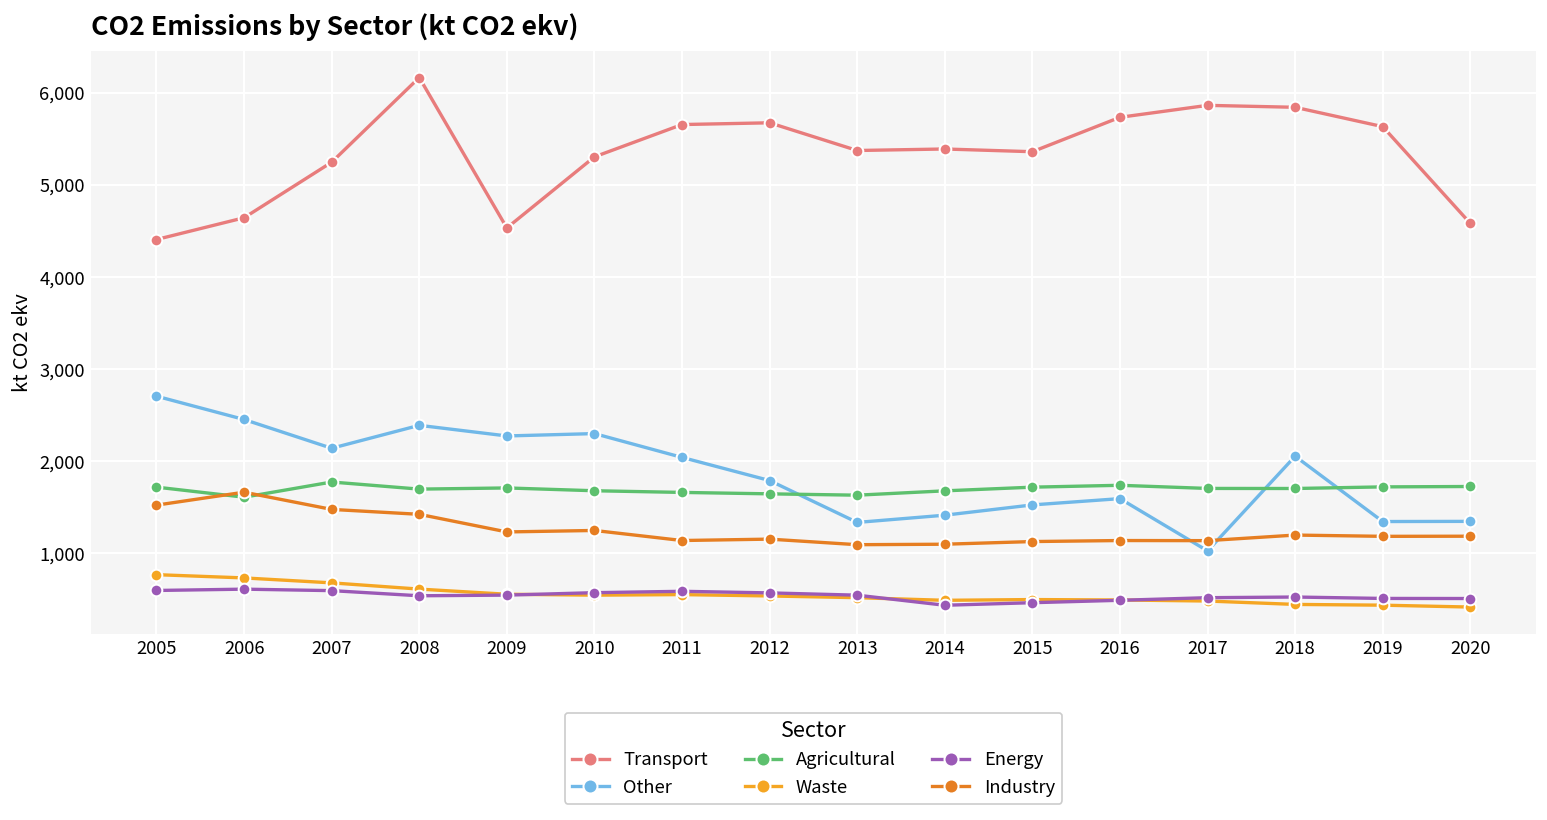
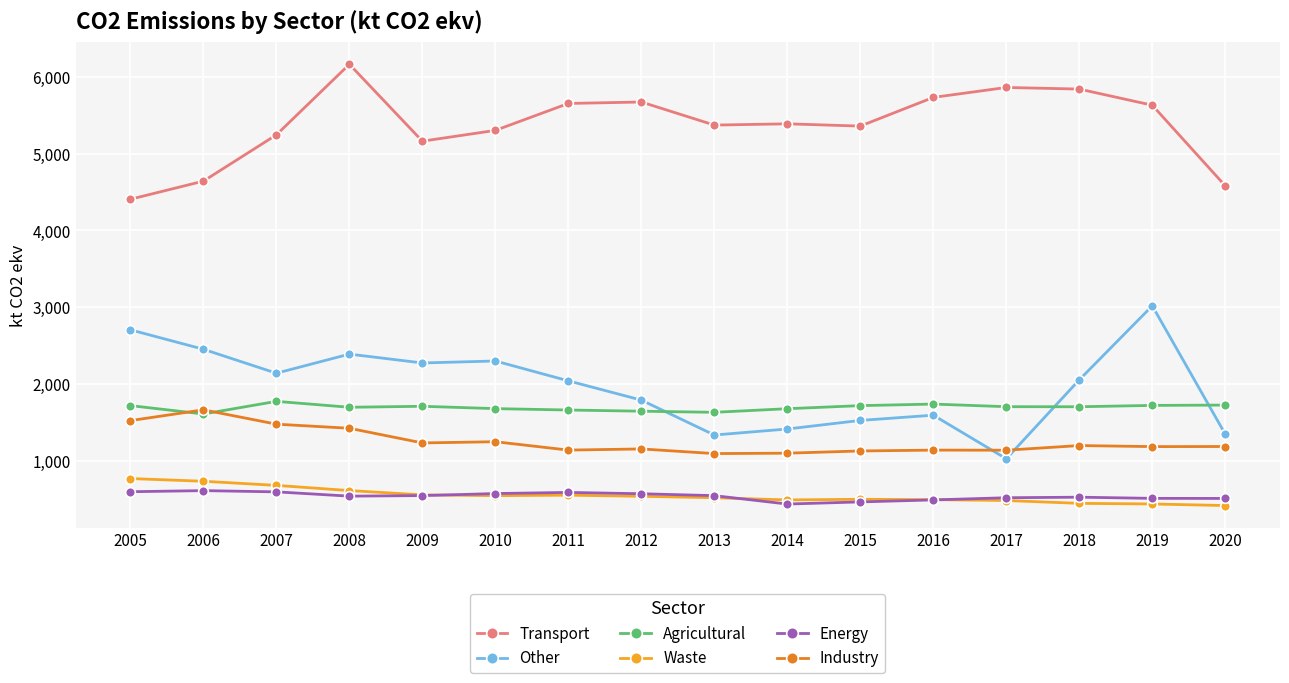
  {
    "Transport": {
      "2005": "4,400",
      "2006": "4,600",
      "2007": "5,200",
      "2008": "6,200",
-     "2009": "4,500",
+     "2009": "5,200",
      "2010": "5,300",
      "2011": "5,700",
      "2012": "5,700",
      "2013": "5,400",
      "2014": "5,400",
      "2015": "5,400",
      "2016": "5,700",
      "2017": "5,900",
      "2018": "5,800",
      "2019": "5,600",
      "2020": "4,600"
    },
    "Other": {
      "2005": "2,700",
      "2006": "2,500",
      "2007": "2,100",
      "2008": "2,400",
      "2009": "2,300",
      "2010": "2,300",
      "2011": "2,000",
      "2012": "1,800",
      "2013": "1,300",
      "2014": "1,400",
      "2015": "1,500",
      "2016": "1,600",
      "2017": "1,000",
      "2018": "2,100",
-     "2019": "1,300",
+     "2019": "3,000",
      "2020": "1,300"
    },
    "Agricultural": {
      "2005": "1,700",
      "2006": "1,600",
      "2007": "1,800",
      "2008": "1,700",
      "2009": "1,700",
      "2010": "1,700",
      "2011": "1,700",
      "2012": "1,600",
      "2013": "1,600",
      "2014": "1,700",
      "2015": "1,700",
      "2016": "1,700",
      "2017": "1,700",
      "2018": "1,700",
      "2019": "1,700",
      "2020": "1,700"
    },
    "Energy": {
      "2005": "600",
      "2006": "600",
      "2007": "600",
      "2008": "500",
      "2011": "600",
      "2012": "600",
      "2014": "400",
      "2015": "500",
      "2017": "500",
      "2018": "500",
      "2019": "500",
      "2020": "500"
    }
  }
